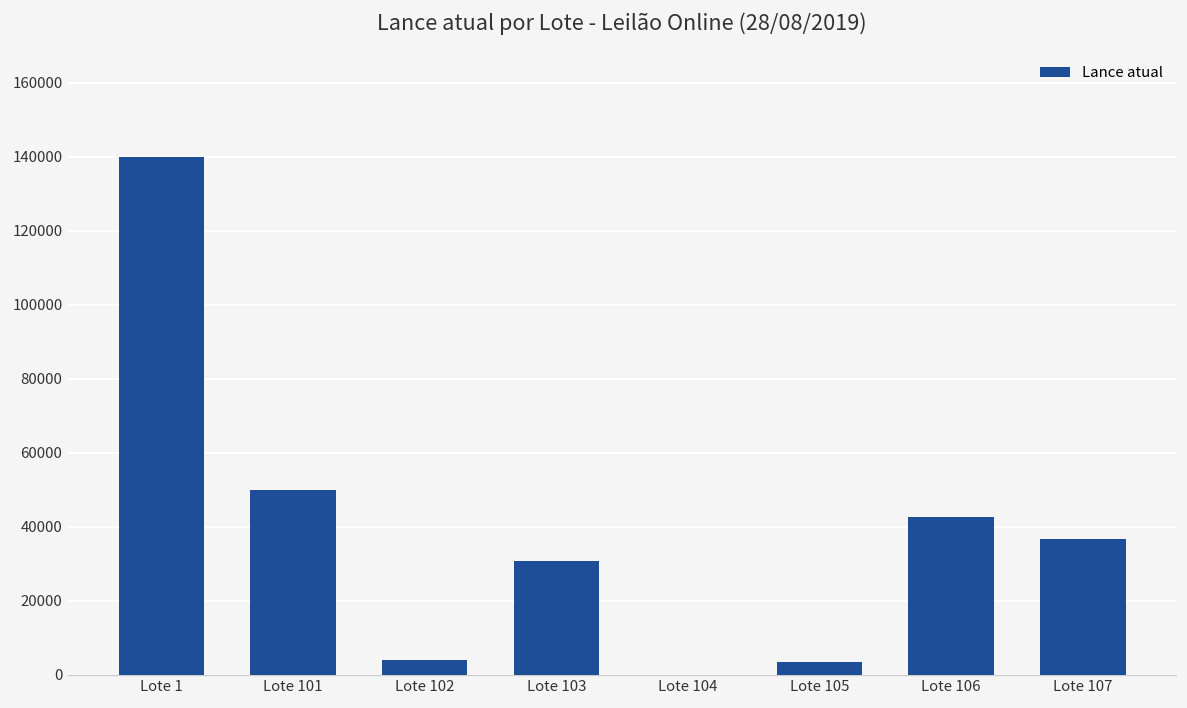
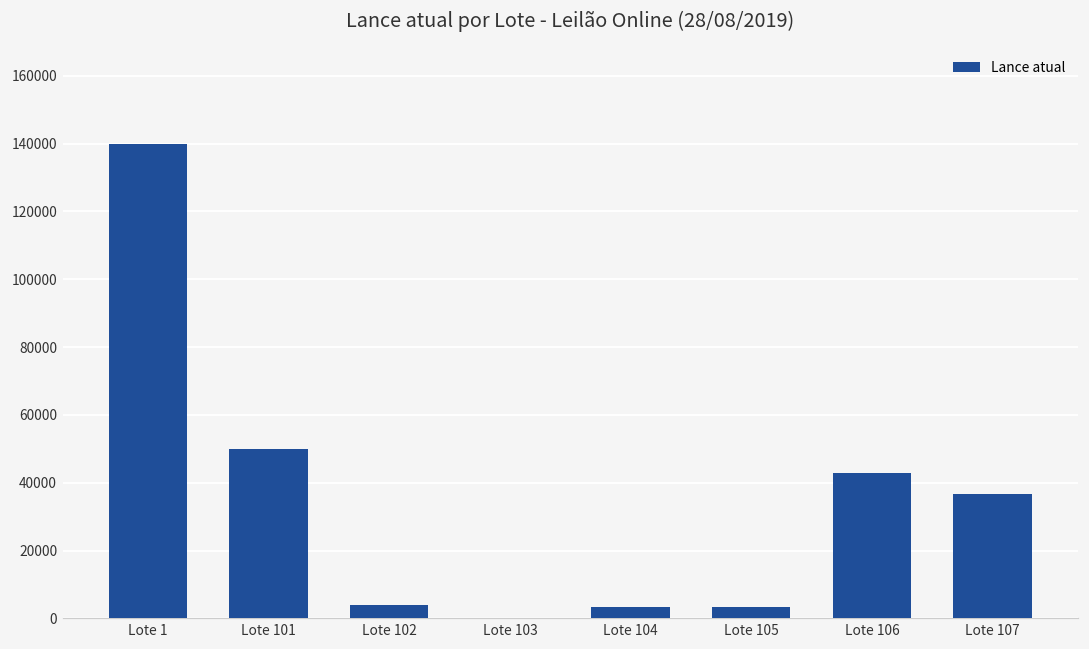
  {
    "Lote 1": 140000,
    "Lote 101": 50000,
    "Lote 102": 4000,
-   "Lote 103": 31000,
-   "Lote 104": 0,
+   "Lote 103": 0,
+   "Lote 104": 3000,
    "Lote 105": 3000,
    "Lote 106": 43000,
    "Lote 107": 37000
  }
